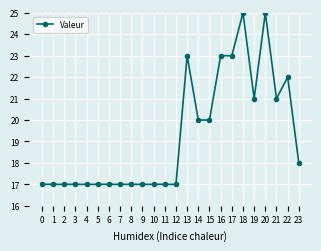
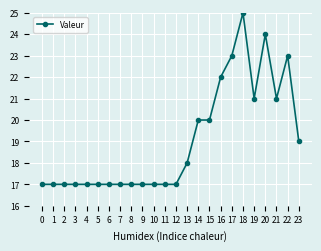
  {
    "0": 17,
    "1": 17,
    "2": 17,
    "3": 17,
    "4": 17,
    "5": 17,
    "6": 17,
    "7": 17,
    "8": 17,
    "9": 17,
    "10": 17,
    "11": 17,
    "12": 17,
-   "13": 23,
+   "13": 18,
    "14": 20,
    "15": 20,
-   "16": 23,
+   "16": 22,
    "17": 23,
    "18": 25,
    "19": 21,
-   "20": 25,
+   "20": 24,
    "21": 21,
-   "22": 22,
-   "23": 18
+   "22": 23,
+   "23": 19
  }
